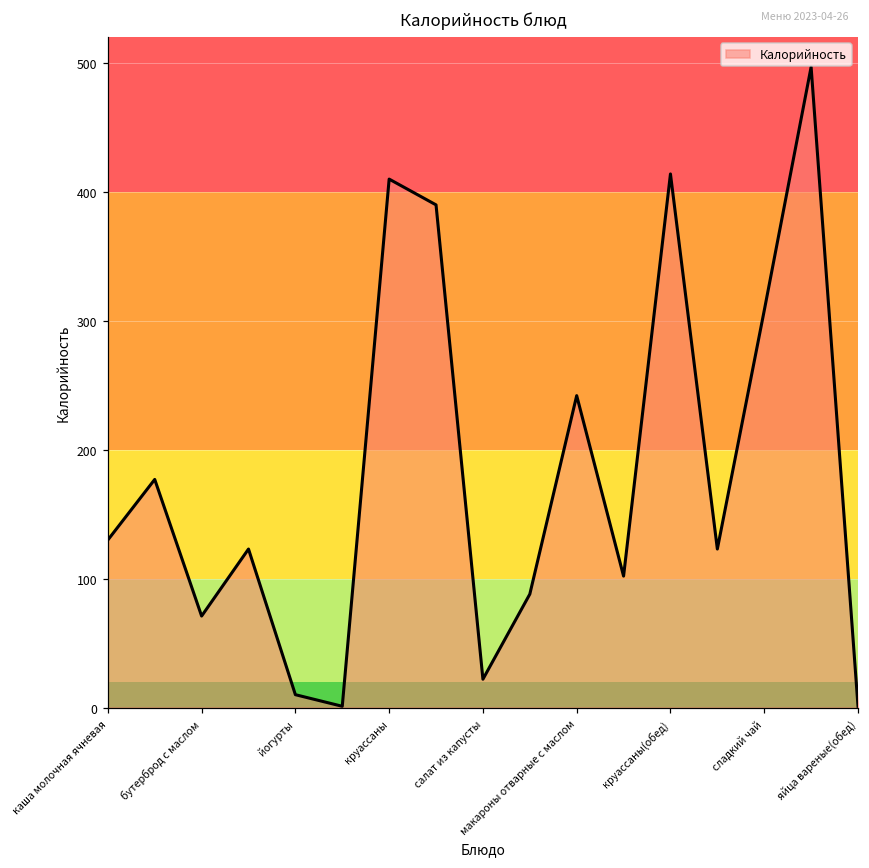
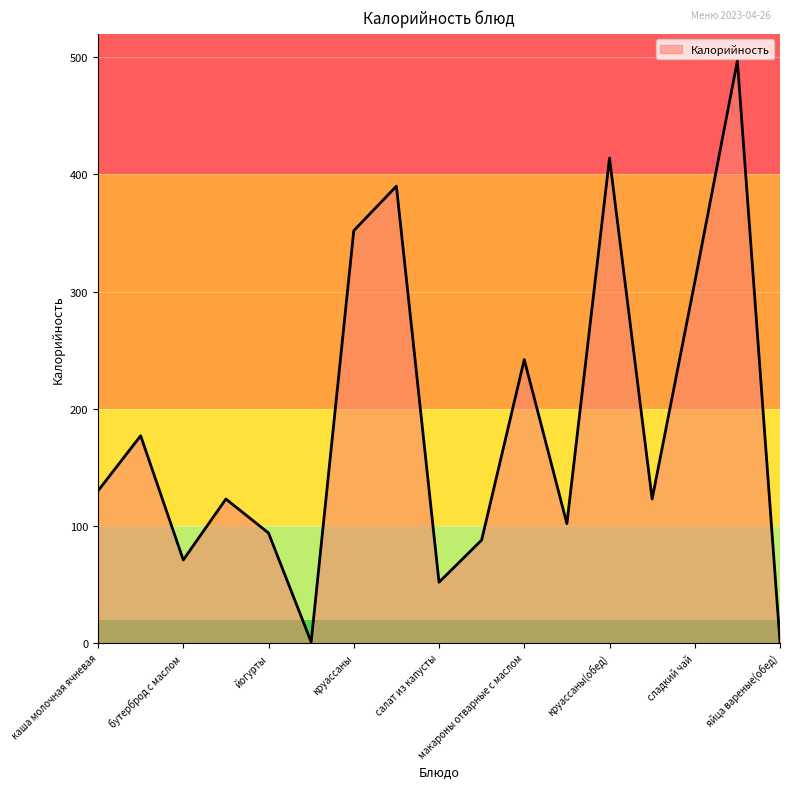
  {
    "каша молочная ячневая": 130,
    "бутерброд с маслом": 71,
-   "йогурты": 10,
-   "круассаны": 410,
-   "салат из капусты": 22,
+   "йогурты": 94,
+   "круассаны": 352,
+   "салат из капусты": 52,
    "макароны отварные с маслом": 242,
    "круассаны(обед)": 414,
    "сладкий чай": 308,
    "яйца вареные(обед)": 1
  }
